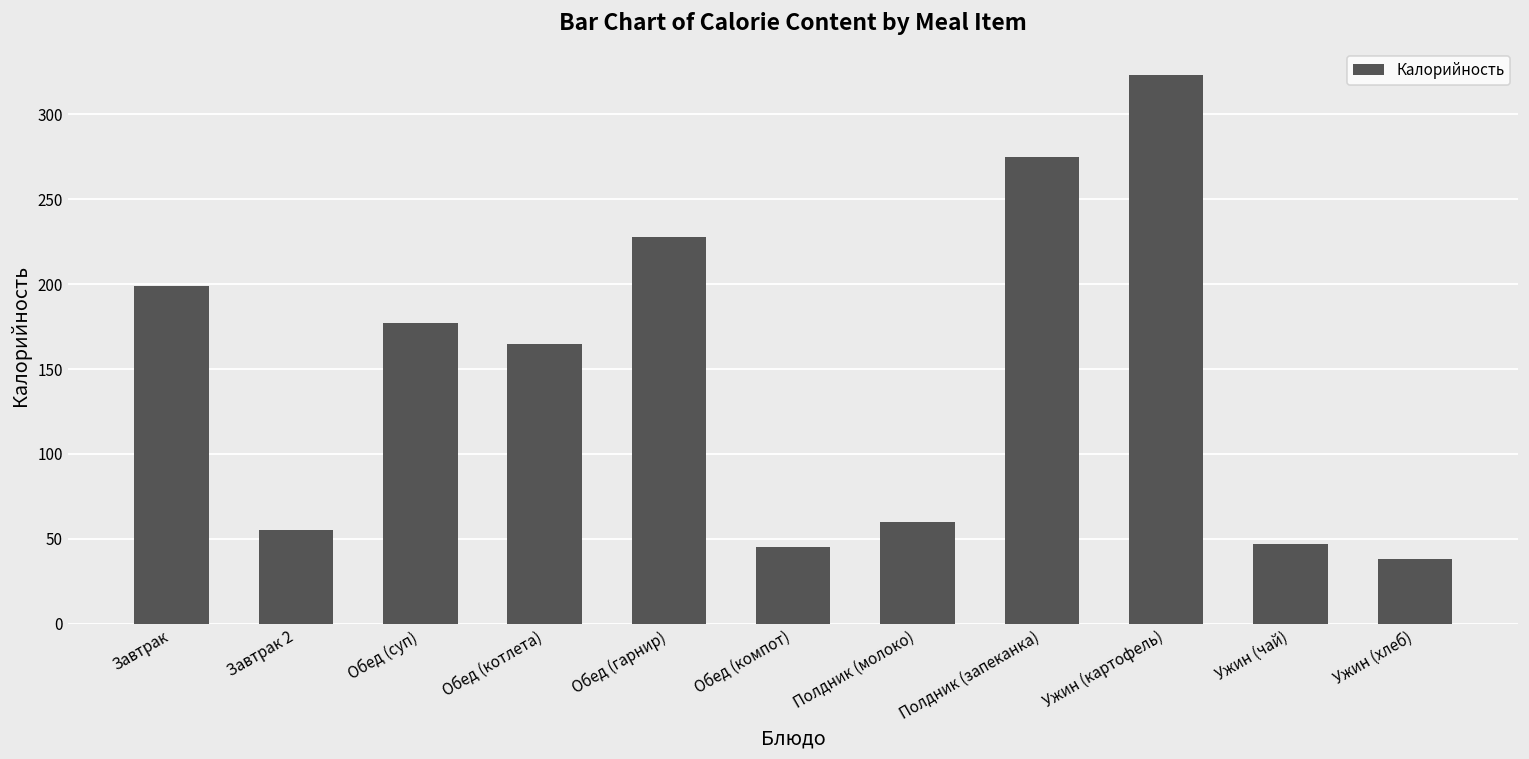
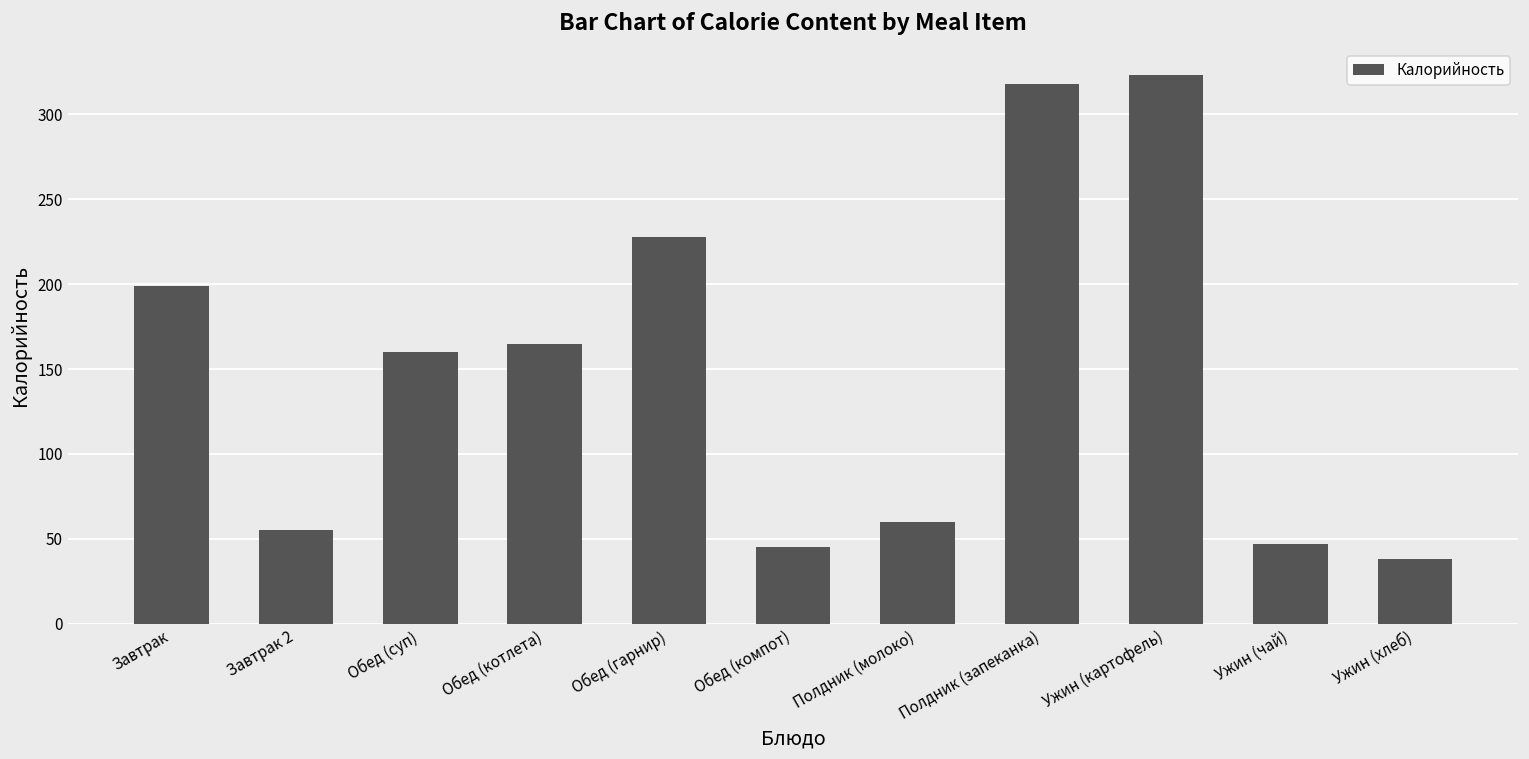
  {
    "Завтрак": 199,
    "Завтрак 2": 55,
-   "Обед (суп)": 177,
+   "Обед (суп)": 160,
    "Обед (котлета)": 165,
    "Обед (гарнир)": 228,
    "Обед (компот)": 45,
    "Полдник (молоко)": 60,
-   "Полдник (запеканка)": 275,
+   "Полдник (запеканка)": 318,
    "Ужин (картофель)": 323,
    "Ужин (чай)": 47,
    "Ужин (хлеб)": 38
  }
